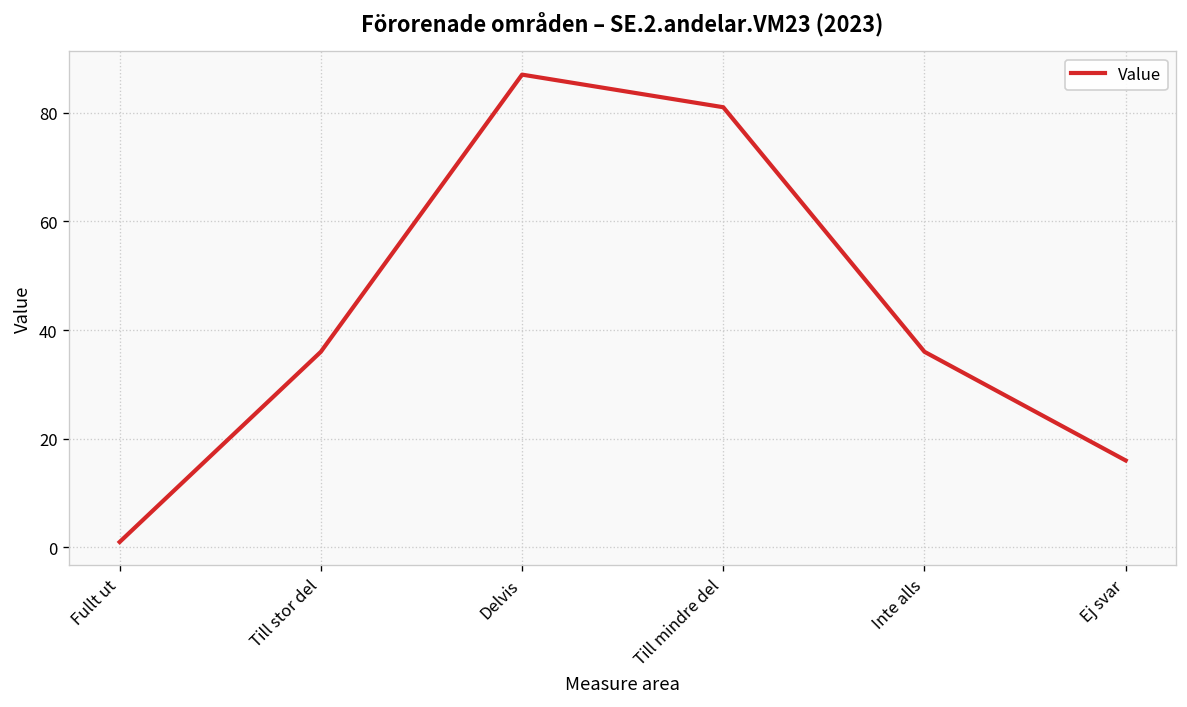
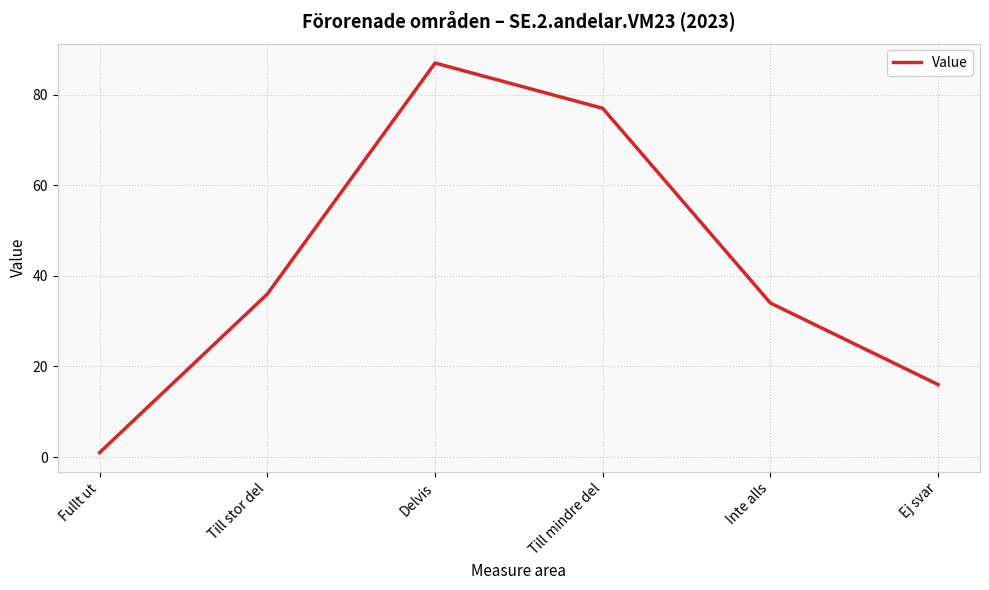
  {
    "Fullt ut": 1,
    "Till stor del": 36,
    "Delvis": 87,
-   "Till mindre del": 81,
-   "Inte alls": 36,
+   "Till mindre del": 77,
+   "Inte alls": 34,
    "Ej svar": 16
  }
